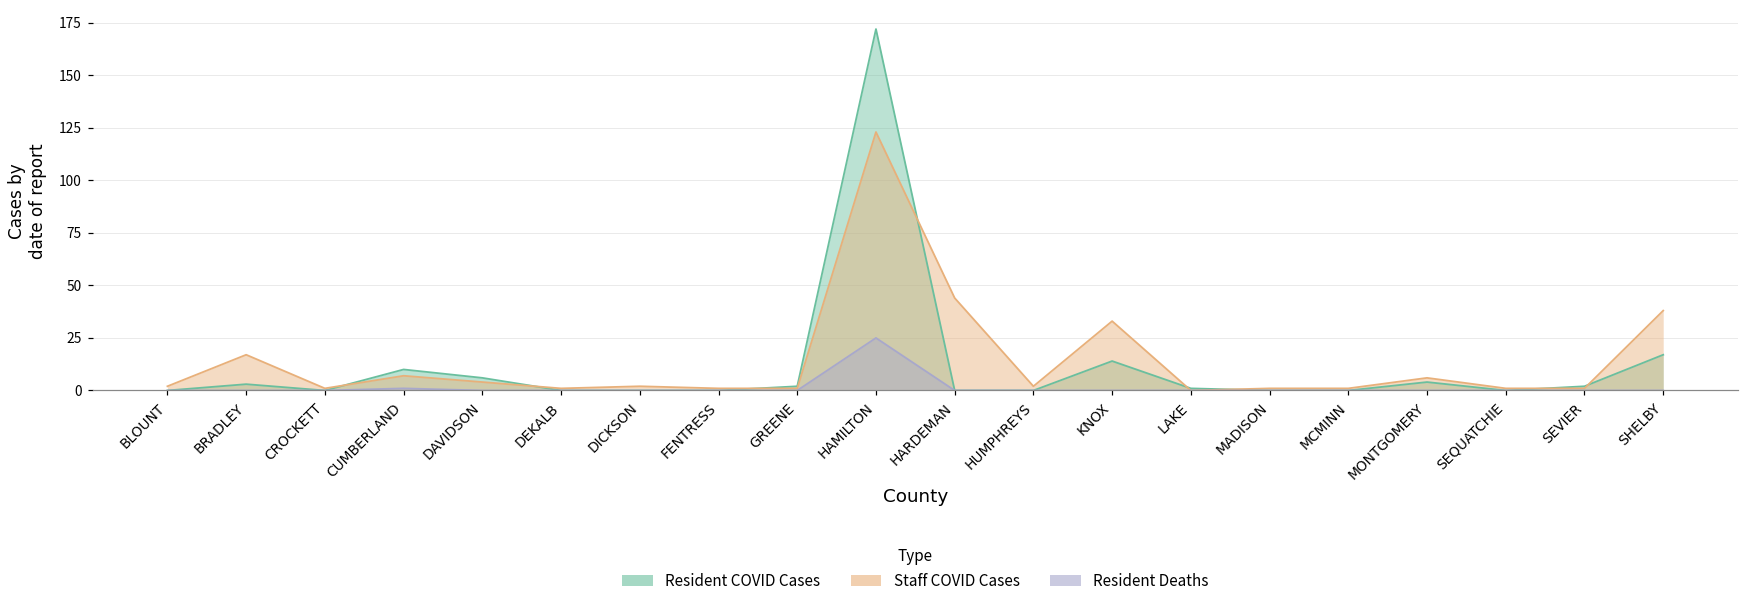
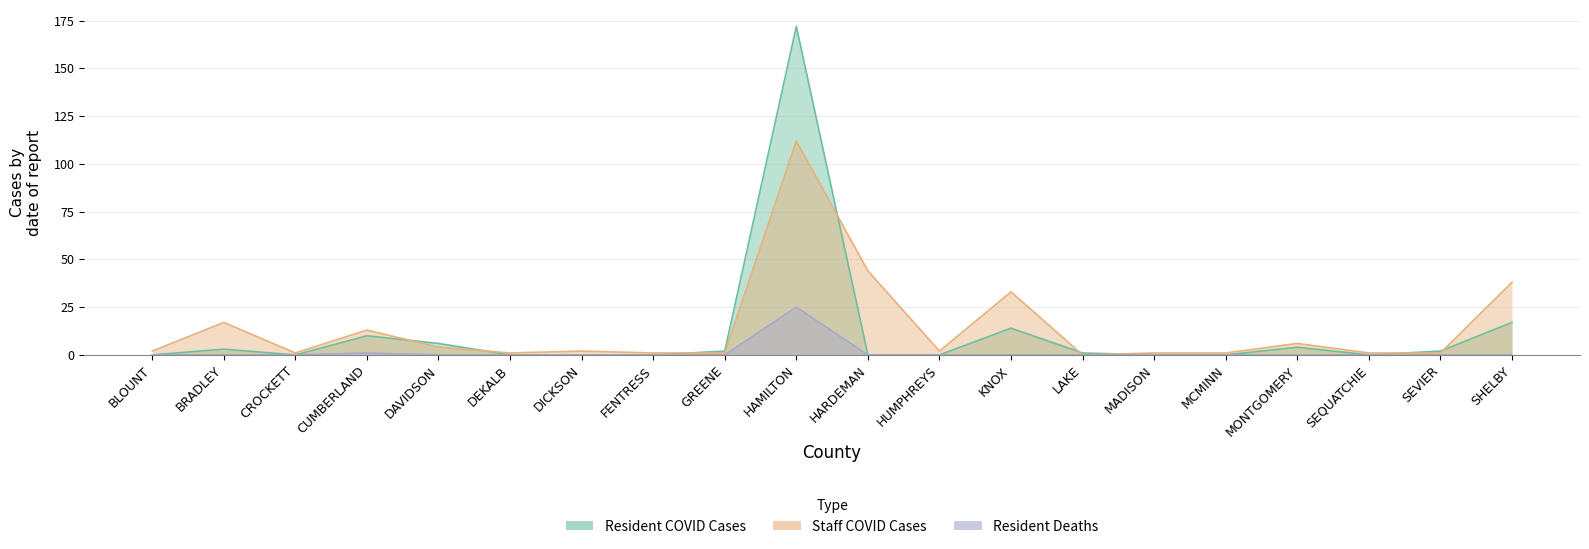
  {
    "Staff COVID Cases": {
      "BLOUNT": 2,
      "BRADLEY": 17,
-     "CUMBERLAND": 7,
+     "CUMBERLAND": 13,
      "DAVIDSON": 4,
      "DICKSON": 2,
-     "HAMILTON": 123,
+     "HAMILTON": 112,
      "HARDEMAN": 44,
      "HUMPHREYS": 2,
      "KNOX": 33,
      "MONTGOMERY": 6,
      "SHELBY": 38
    }
  }
